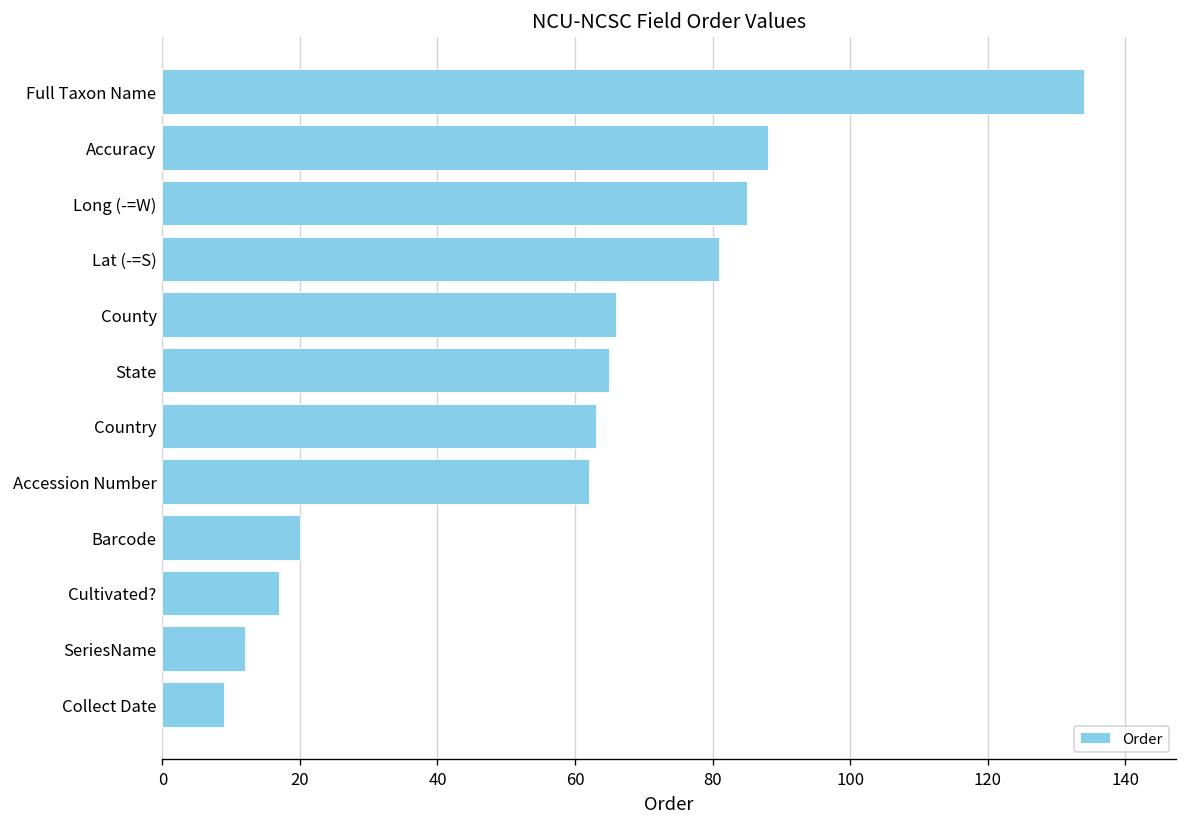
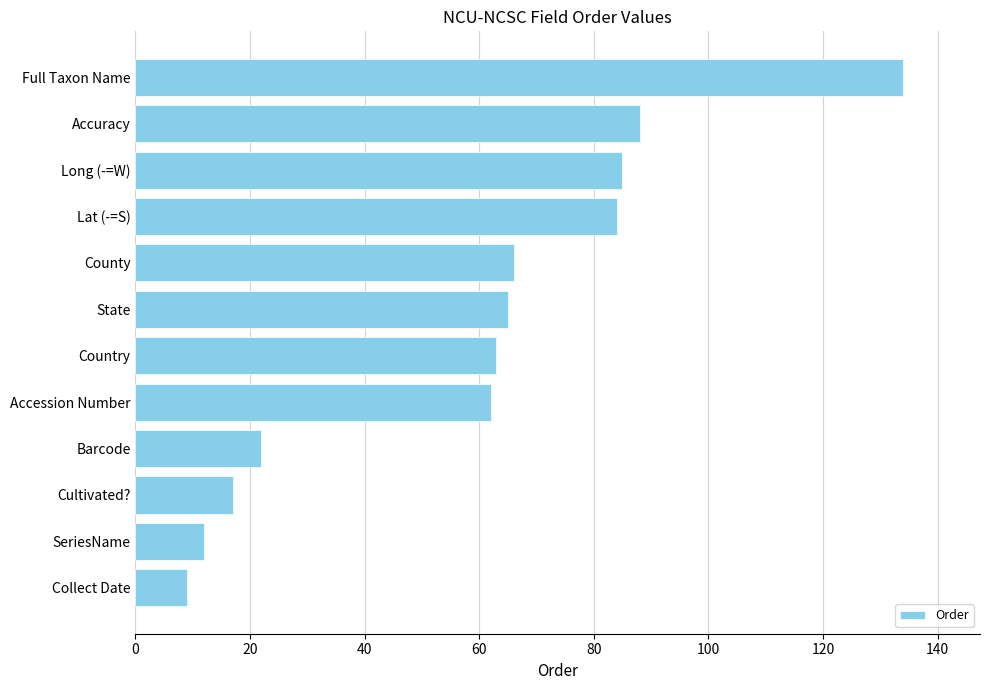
  {
    "Full Taxon Name": 134,
    "Accuracy": 88,
    "Long (-=W)": 85,
-   "Lat (-=S)": 81,
+   "Lat (-=S)": 84,
    "County": 66,
    "State": 65,
    "Country": 63,
    "Accession Number": 62,
-   "Barcode": 20,
+   "Barcode": 22,
    "Cultivated?": 17,
    "SeriesName": 12,
    "Collect Date": 9
  }
